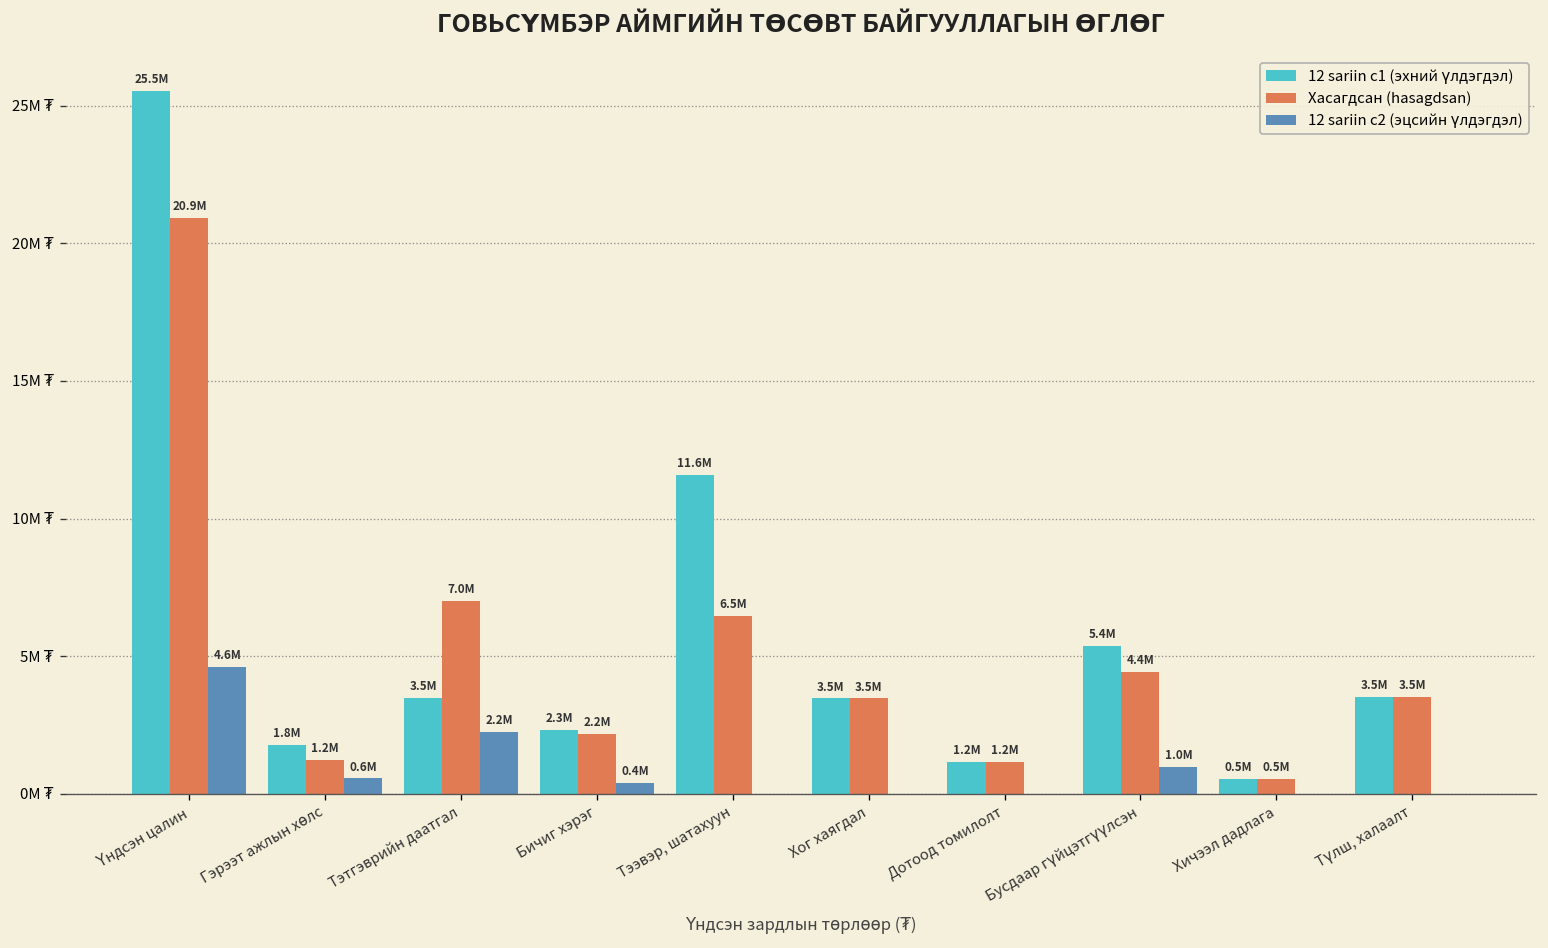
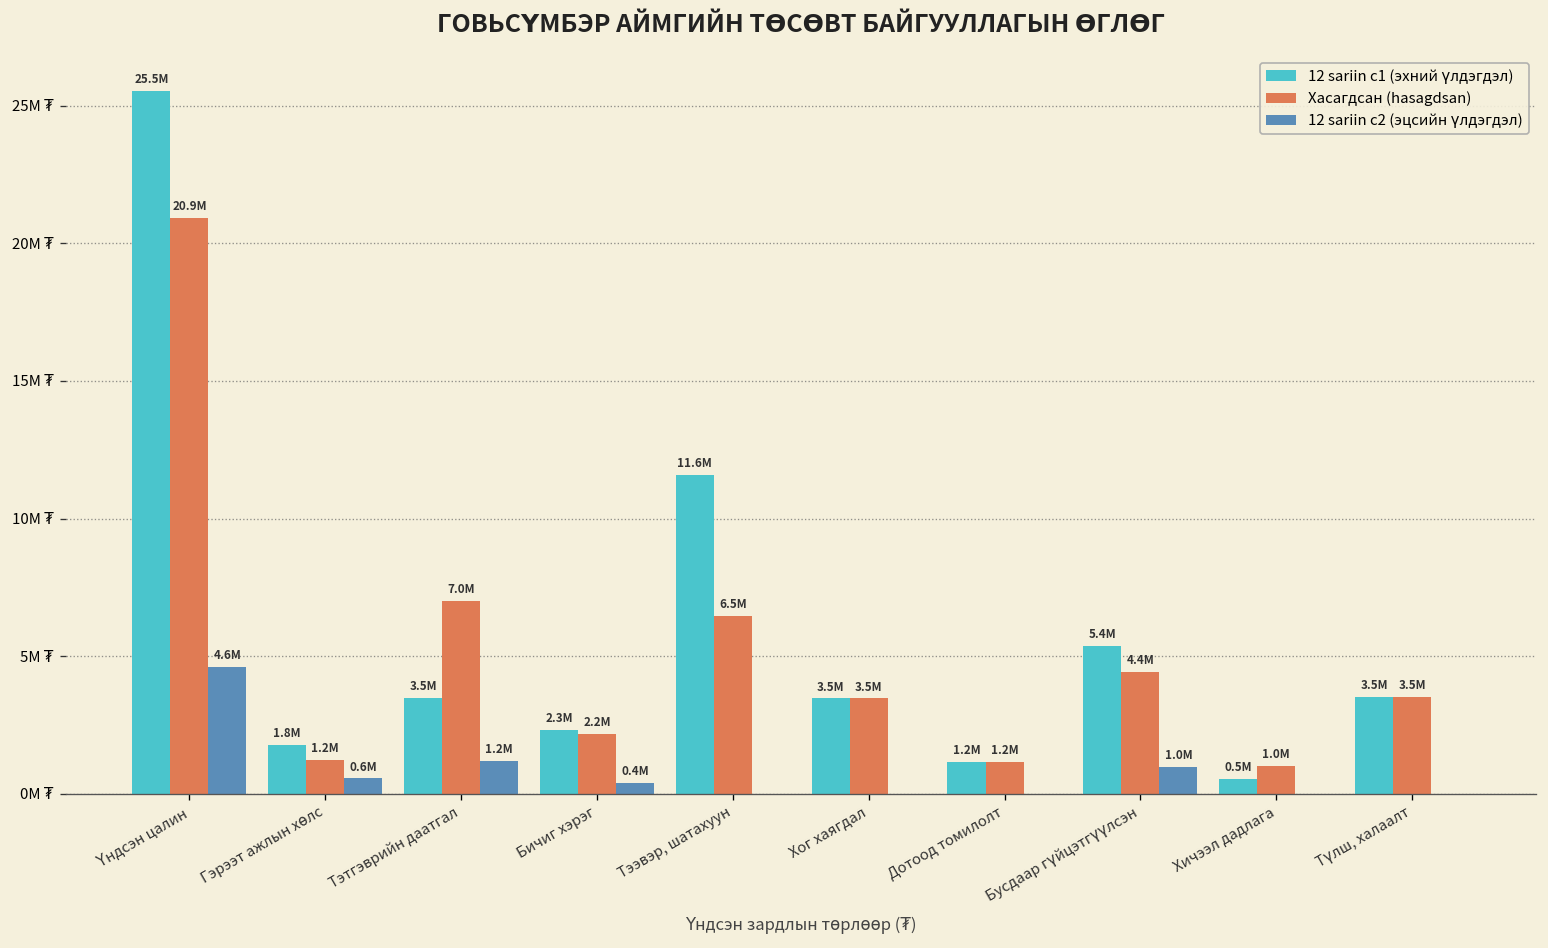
  {
    "12 sariin c1 (эхний үлдэгдэл)": {
      "Үндсэн цалин": "25.5M",
      "Гэрээт ажлын хөлс": "1.8M",
      "Тэтгэврийн даатгал": "3.5M",
      "Бичиг хэрэг": "2.3M",
      "Тээвэр, шатахуун": "11.6M",
      "Хог хаягдал": "3.5M",
      "Дотоод томилолт": "1.2M",
      "Бусдаар гүйцэтгүүлсэн": "5.4M",
      "Хичээл дадлага": "0.5M",
      "Түлш, халаалт": "3.5M"
    },
    "Хасагдсан (hasagdsan)": {
      "Үндсэн цалин": "20.9M",
      "Гэрээт ажлын хөлс": "1.2M",
      "Тэтгэврийн даатгал": "7.0M",
      "Бичиг хэрэг": "2.2M",
      "Тээвэр, шатахуун": "6.5M",
      "Хог хаягдал": "3.5M",
      "Дотоод томилолт": "1.2M",
      "Бусдаар гүйцэтгүүлсэн": "4.4M",
-     "Хичээл дадлага": "0.5M",
+     "Хичээл дадлага": "1.0M",
      "Түлш, халаалт": "3.5M"
    },
    "12 sariin c2 (эцсийн үлдэгдэл)": {
      "Үндсэн цалин": "4.6M",
      "Гэрээт ажлын хөлс": "0.6M",
-     "Тэтгэврийн даатгал": "2.2M",
+     "Тэтгэврийн даатгал": "1.2M",
      "Бичиг хэрэг": "0.4M",
      "Бусдаар гүйцэтгүүлсэн": "1.0M"
    }
  }
